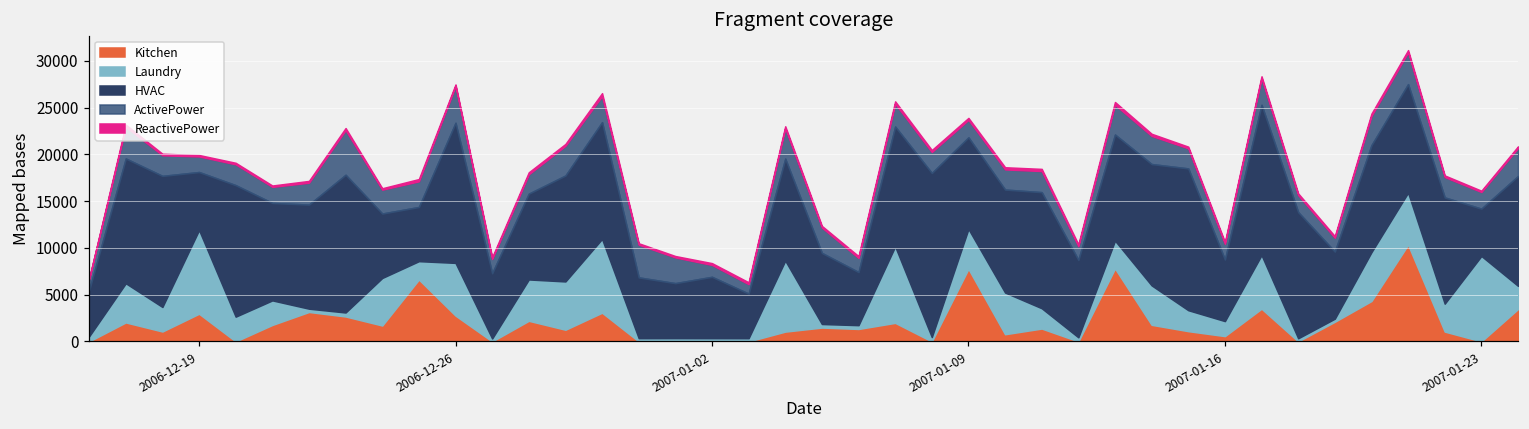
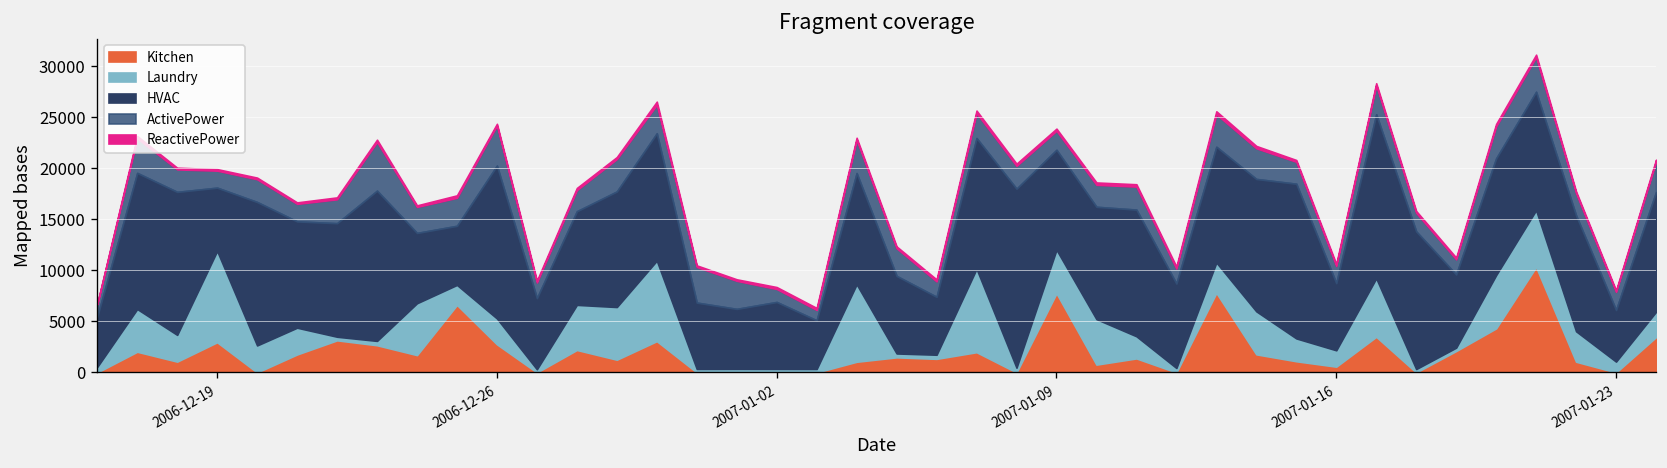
  {
    "Laundry": {
-     "2006-12-26": 6000,
-     "2007-01-23": 9000
+     "2006-12-26": 3000,
+     "2007-01-23": 1000
    }
  }
